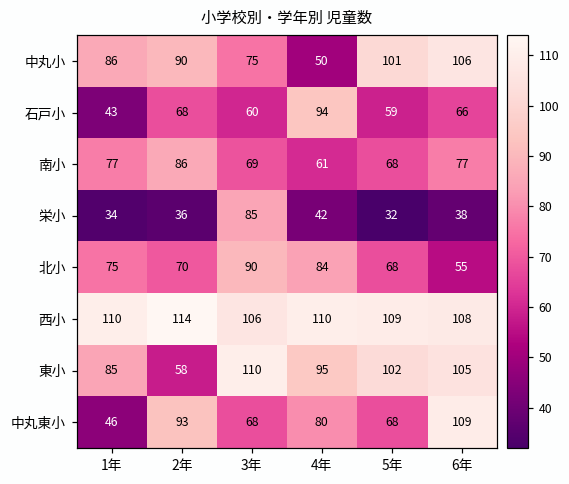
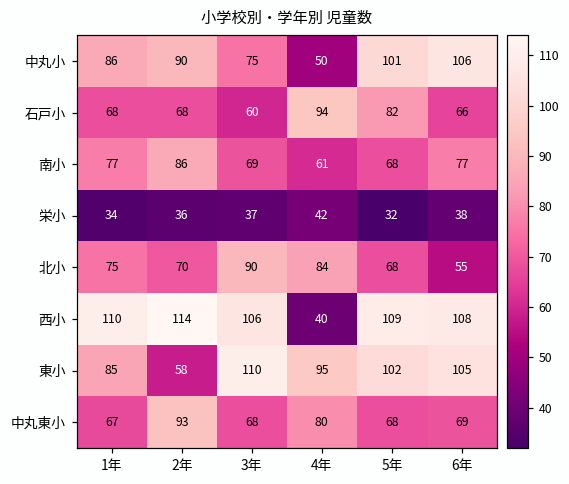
  {
    "中丸小": {
      "1年": 86,
      "2年": 90,
      "3年": 75,
      "4年": 50,
      "5年": 101,
      "6年": 106
    },
    "石戸小": {
-     "1年": 43,
+     "1年": 68,
      "2年": 68,
      "3年": 60,
      "4年": 94,
-     "5年": 59,
+     "5年": 82,
      "6年": 66
    },
    "南小": {
      "1年": 77,
      "2年": 86,
      "3年": 69,
      "4年": 61,
      "5年": 68,
      "6年": 77
    },
    "栄小": {
      "1年": 34,
      "2年": 36,
-     "3年": 85,
+     "3年": 37,
      "4年": 42,
      "5年": 32,
      "6年": 38
    },
    "北小": {
      "1年": 75,
      "2年": 70,
      "3年": 90,
      "4年": 84,
      "5年": 68,
      "6年": 55
    },
    "西小": {
      "1年": 110,
      "2年": 114,
      "3年": 106,
-     "4年": 110,
+     "4年": 40,
      "5年": 109,
      "6年": 108
    },
    "東小": {
      "1年": 85,
      "2年": 58,
      "3年": 110,
      "4年": 95,
      "5年": 102,
      "6年": 105
    },
    "中丸東小": {
-     "1年": 46,
+     "1年": 67,
      "2年": 93,
      "3年": 68,
      "4年": 80,
      "5年": 68,
-     "6年": 109
+     "6年": 69
    }
  }
